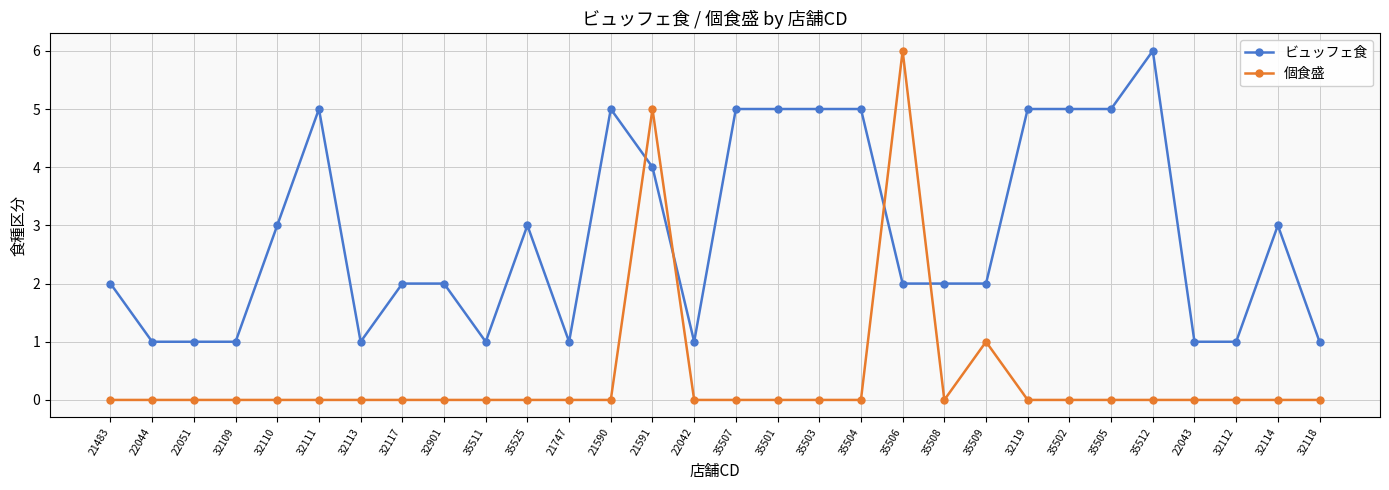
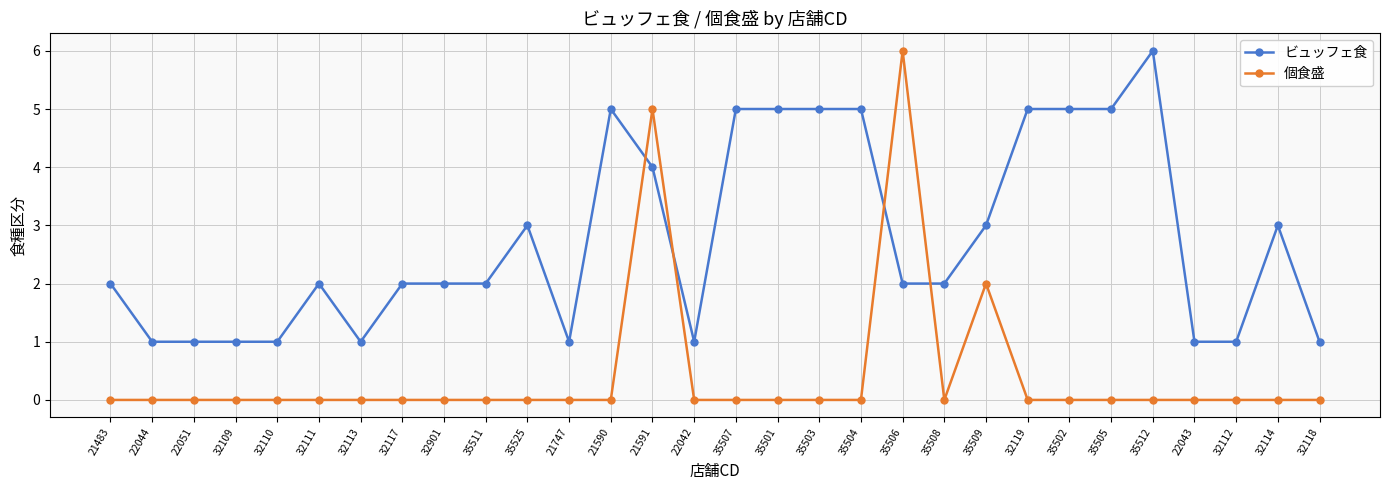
  {
    "ビュッフェ食": {
      "21483": 2,
      "22044": 1,
      "22051": 1,
      "32109": 1,
-     "32110": 3,
-     "32111": 5,
+     "32110": 1,
+     "32111": 2,
      "32113": 1,
      "32117": 2,
      "32901": 2,
-     "35511": 1,
+     "35511": 2,
      "35525": 3,
      "21747": 1,
      "21590": 5,
      "21591": 4,
      "22042": 1,
      "35507": 5,
      "35501": 5,
      "35503": 5,
      "35504": 5,
      "35506": 2,
      "35508": 2,
-     "35509": 2,
+     "35509": 3,
      "32119": 5,
      "35502": 5,
      "35505": 5,
      "35512": 6,
      "22043": 1,
      "32112": 1,
      "32114": 3,
      "32118": 1
    },
    "個食盛": {
      "21483": 0,
      "22044": 0,
      "22051": 0,
      "32109": 0,
      "32110": 0,
      "32111": 0,
      "32113": 0,
      "32117": 0,
      "32901": 0,
      "35511": 0,
      "35525": 0,
      "21747": 0,
      "21590": 0,
      "21591": 5,
      "22042": 0,
      "35507": 0,
      "35501": 0,
      "35503": 0,
      "35504": 0,
      "35506": 6,
      "35508": 0,
-     "35509": 1,
+     "35509": 2,
      "32119": 0,
      "35502": 0,
      "35505": 0,
      "35512": 0,
      "22043": 0,
      "32112": 0,
      "32114": 0,
      "32118": 0
    }
  }
